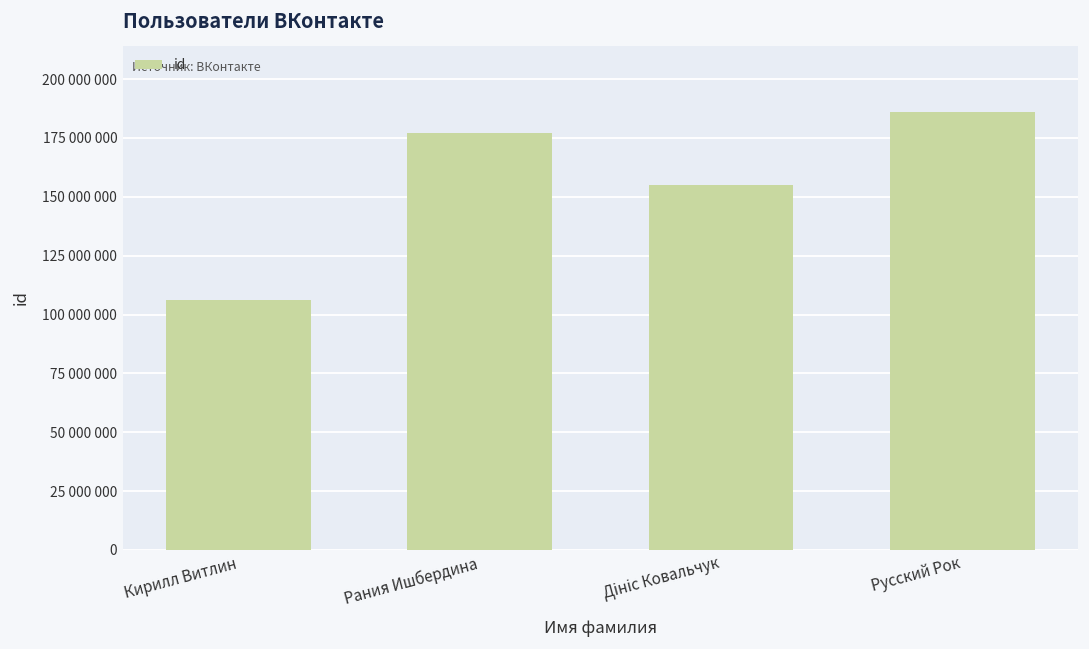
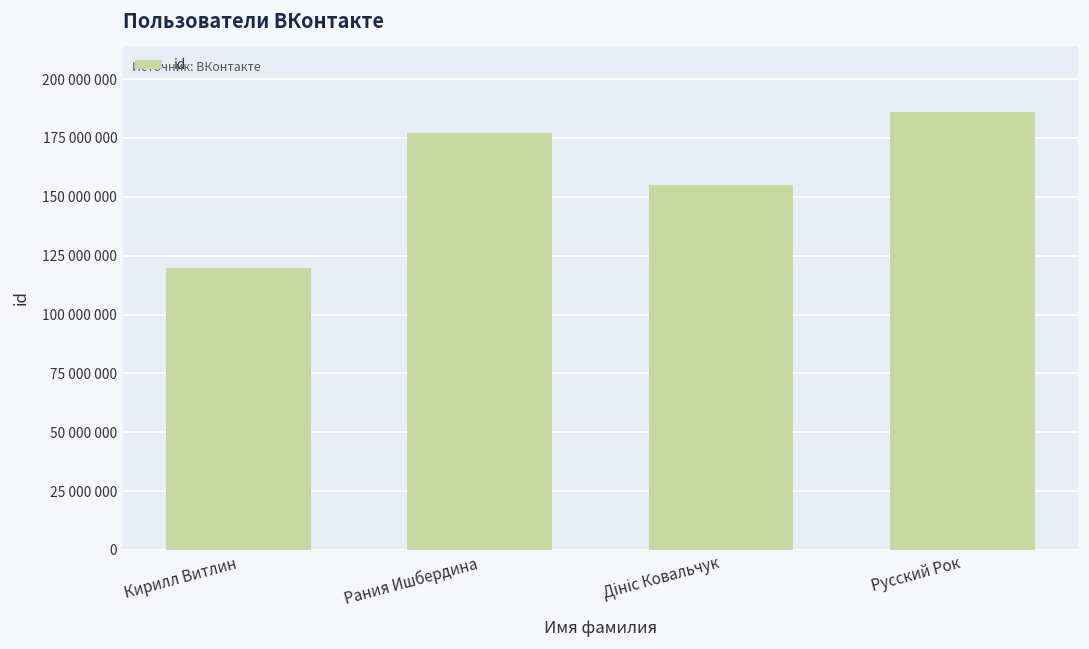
  {
-   "Кирилл Витлин": 106000000,
+   "Кирилл Витлин": 120000000,
    "Рания Ишбердина": 177000000,
    "Дініс Ковальчук": 155000000,
    "Русский Рок": 186000000
  }
